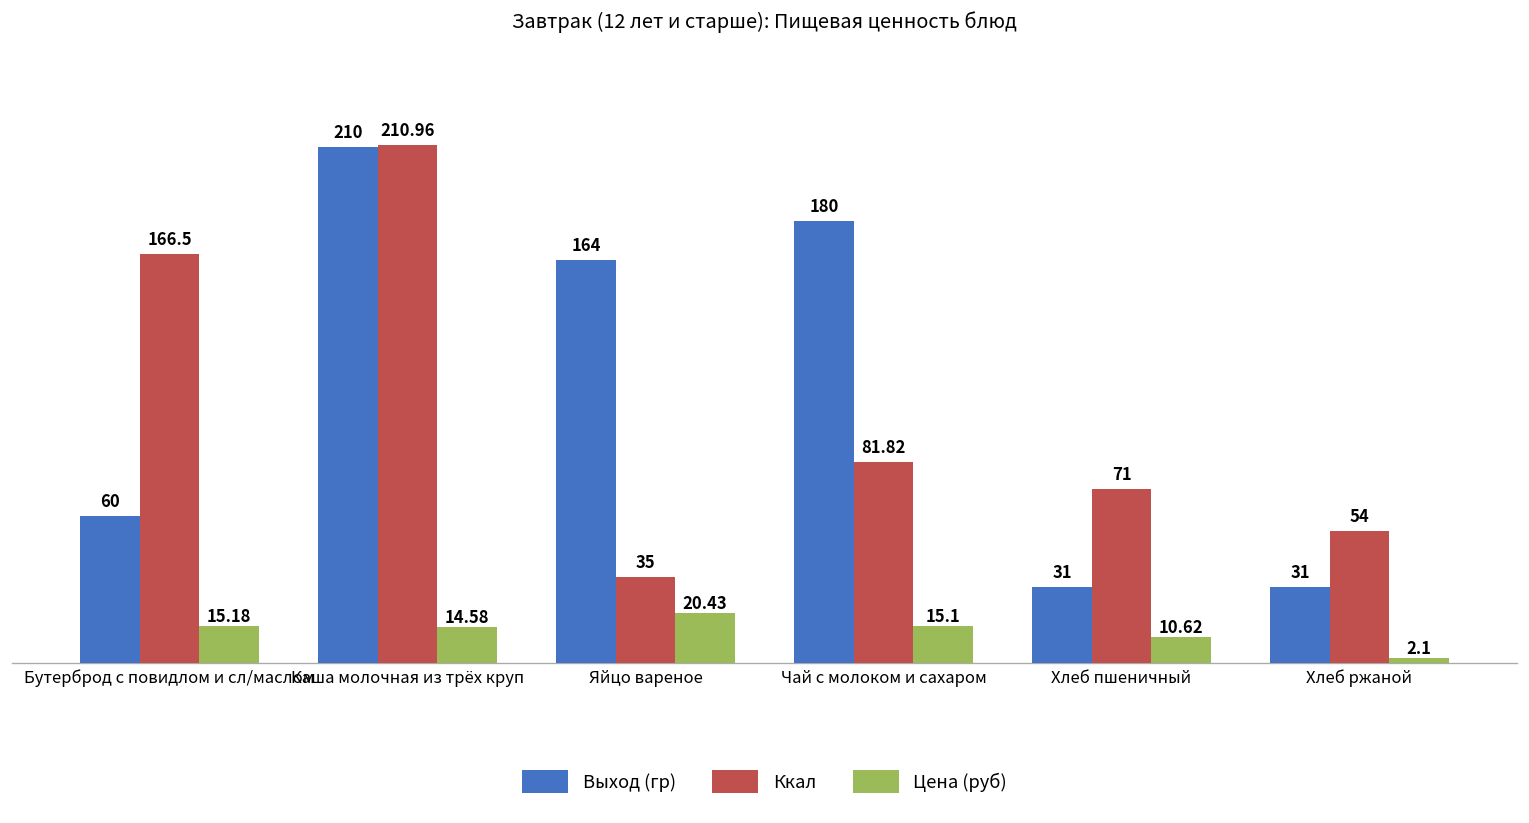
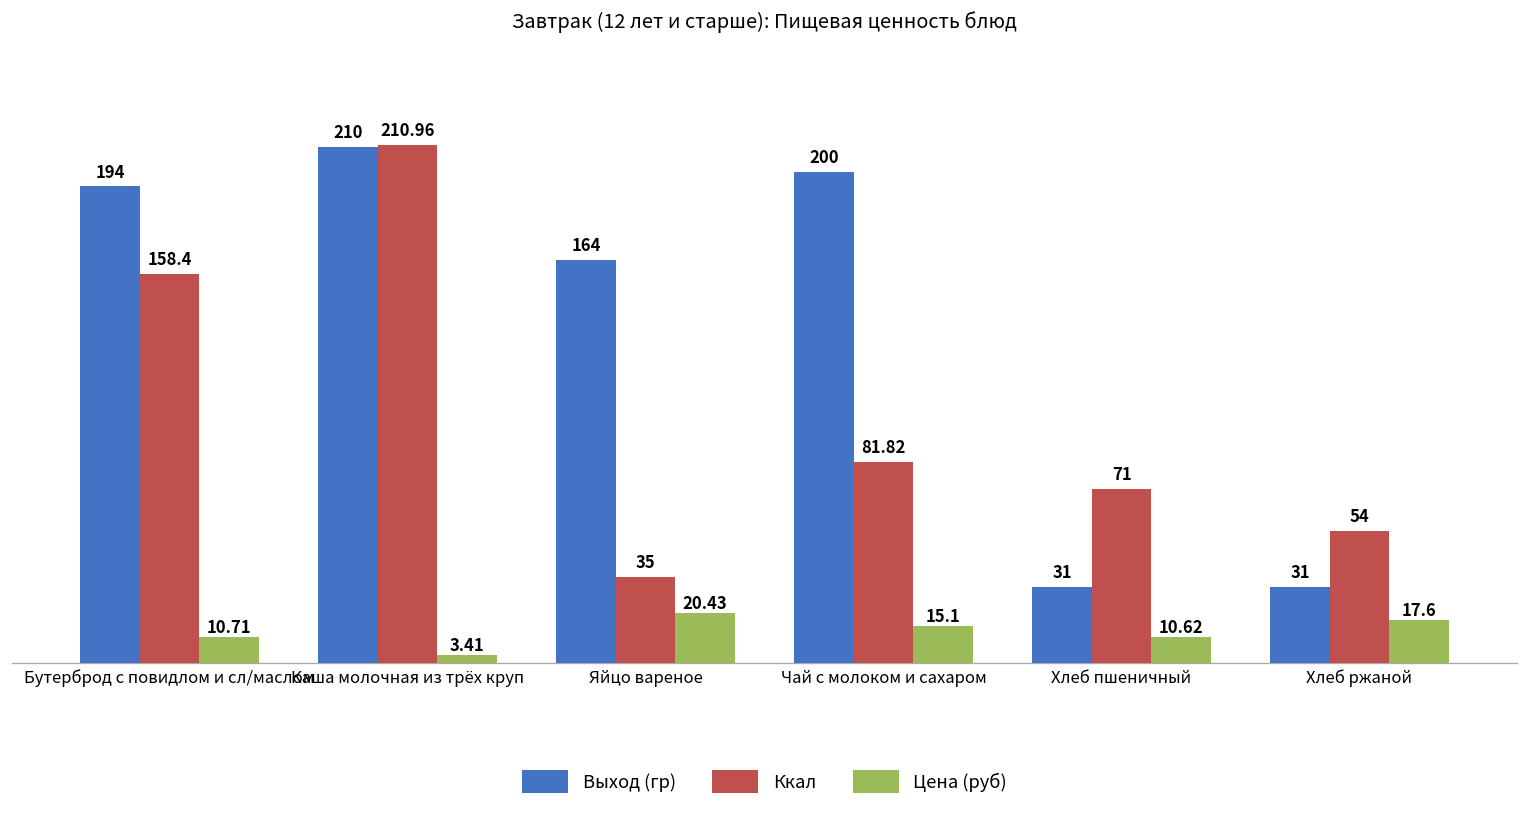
  {
    "Выход (гр)": {
-     "Бутерброд с повидлом и сл/маслом": 60,
+     "Бутерброд с повидлом и сл/маслом": 194,
      "Каша молочная из трёх круп": 210,
      "Яйцо вареное": 164,
-     "Чай с молоком и сахаром": 180,
+     "Чай с молоком и сахаром": 200,
      "Хлеб пшеничный": 31,
      "Хлеб ржаной": 31
    },
    "Ккал": {
-     "Бутерброд с повидлом и сл/маслом": 166.5,
+     "Бутерброд с повидлом и сл/маслом": 158.4,
      "Каша молочная из трёх круп": 210.96,
      "Яйцо вареное": 35,
      "Чай с молоком и сахаром": 81.82,
      "Хлеб пшеничный": 71,
      "Хлеб ржаной": 54
    },
    "Цена (руб)": {
-     "Бутерброд с повидлом и сл/маслом": 15.18,
-     "Каша молочная из трёх круп": 14.58,
+     "Бутерброд с повидлом и сл/маслом": 10.71,
+     "Каша молочная из трёх круп": 3.41,
      "Яйцо вареное": 20.43,
      "Чай с молоком и сахаром": 15.1,
      "Хлеб пшеничный": 10.62,
-     "Хлеб ржаной": 2.1
+     "Хлеб ржаной": 17.6
    }
  }
